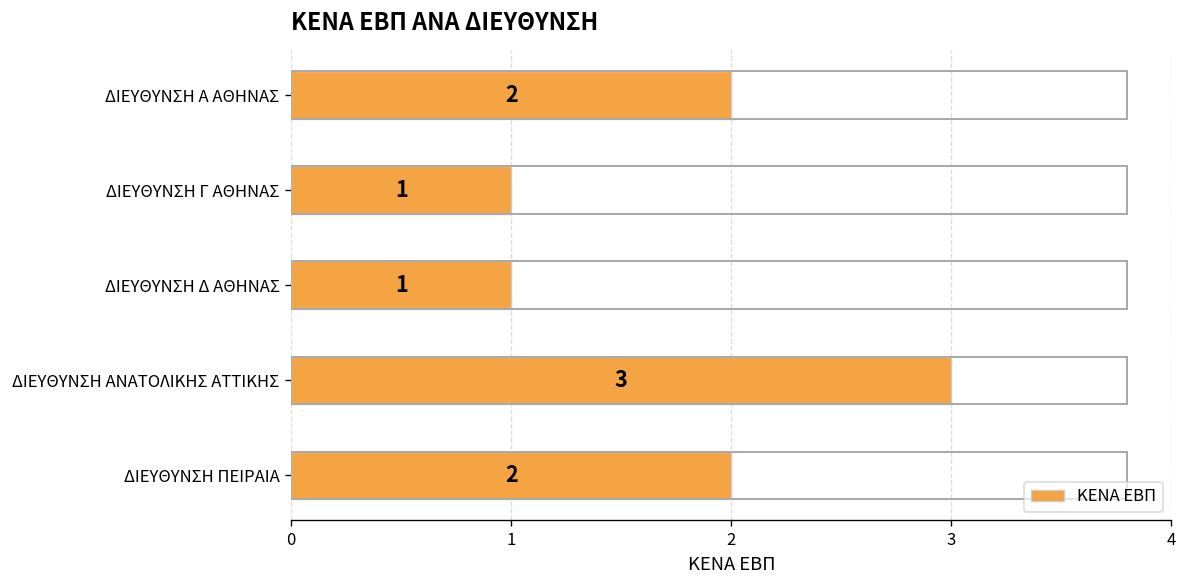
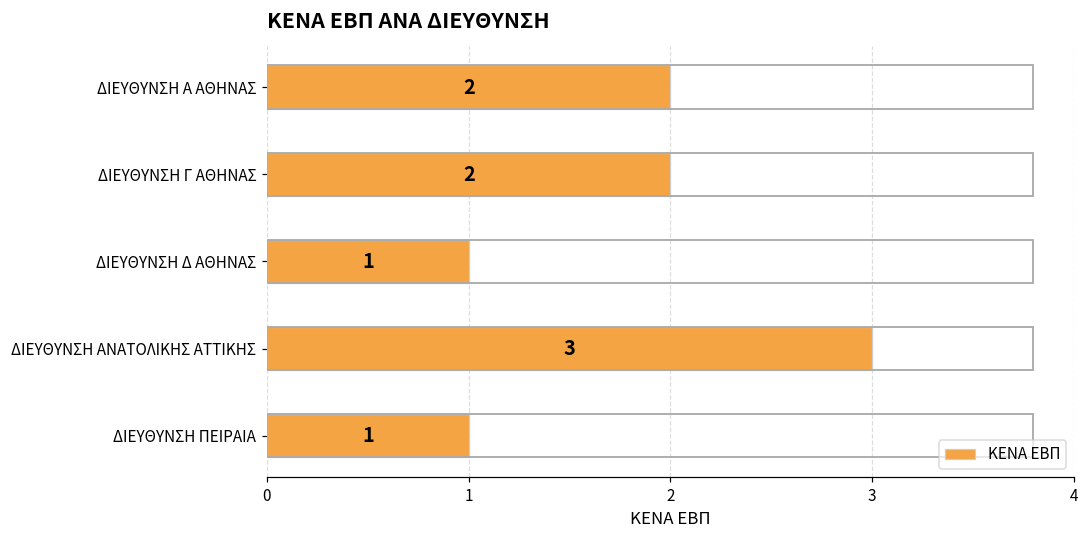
  {
    "ΔΙΕΥΘΥΝΣΗ Α ΑΘΗΝΑΣ": 2,
-   "ΔΙΕΥΘΥΝΣΗ Γ ΑΘΗΝΑΣ": 1,
+   "ΔΙΕΥΘΥΝΣΗ Γ ΑΘΗΝΑΣ": 2,
    "ΔΙΕΥΘΥΝΣΗ Δ ΑΘΗΝΑΣ": 1,
    "ΔΙΕΥΘΥΝΣΗ ΑΝΑΤΟΛΙΚΗΣ ΑΤΤΙΚΗΣ": 3,
-   "ΔΙΕΥΘΥΝΣΗ ΠΕΙΡΑΙΑ": 2
+   "ΔΙΕΥΘΥΝΣΗ ΠΕΙΡΑΙΑ": 1
  }
